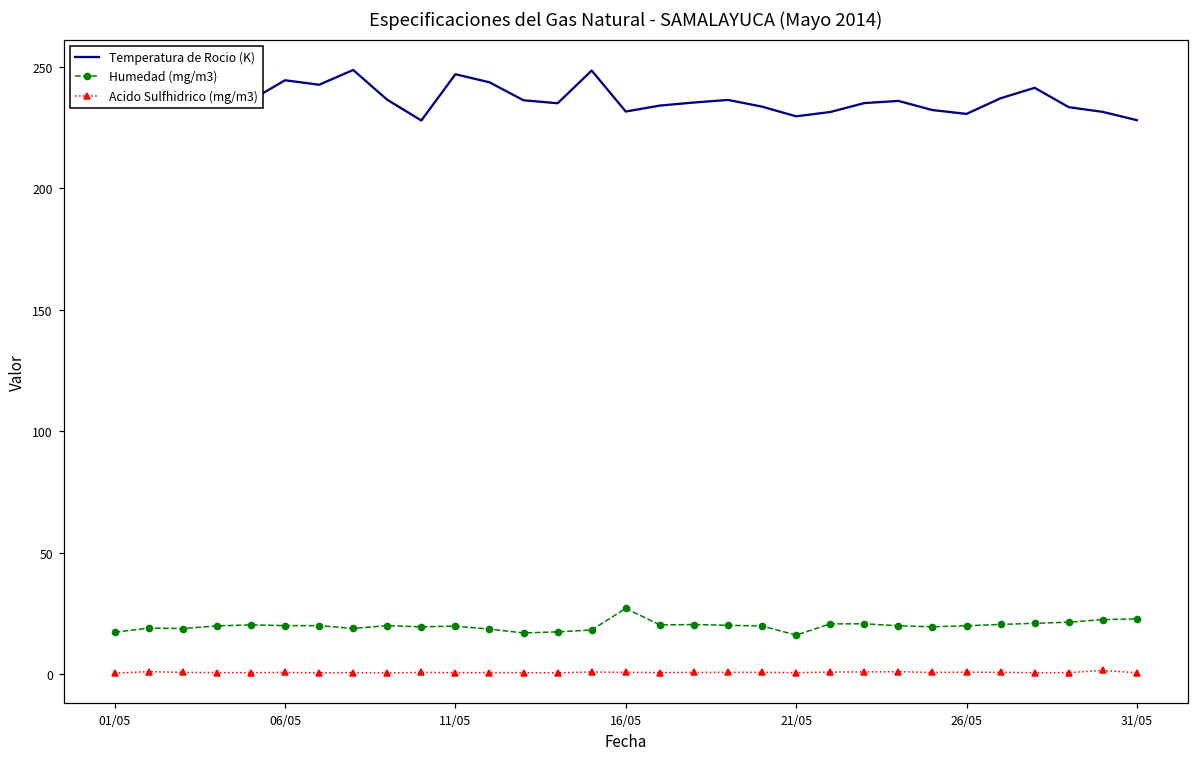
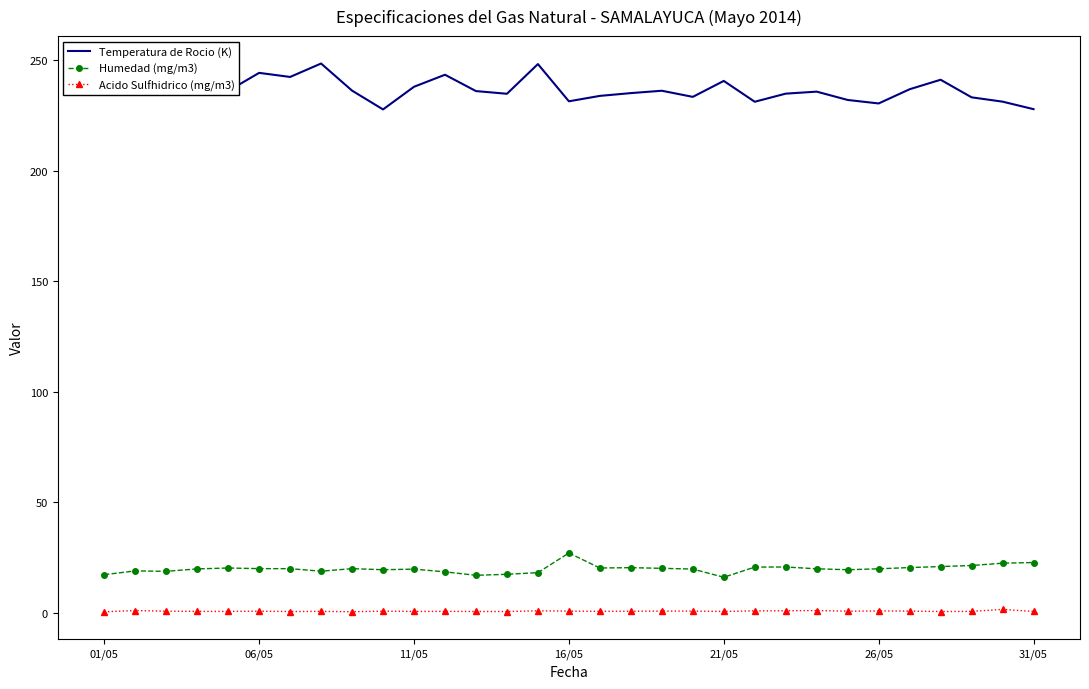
  {
    "Temperatura de Rocio (K)": {
      "06/05": 244,
-     "11/05": 247,
+     "11/05": 238,
      "16/05": 232,
-     "21/05": 230,
+     "21/05": 241,
      "26/05": 231,
      "31/05": 228
    },
    "Humedad (mg/m3)": {
      "01/05": 17,
      "06/05": 20,
      "11/05": 20,
      "16/05": 27,
      "21/05": 16,
      "26/05": 20,
      "31/05": 23
    },
    "Acido Sulfhidrico (mg/m3)": {
      "01/05": 0,
      "06/05": 1,
      "11/05": 1,
      "16/05": 1,
      "21/05": 1,
      "26/05": 1,
      "31/05": 1
    }
  }
